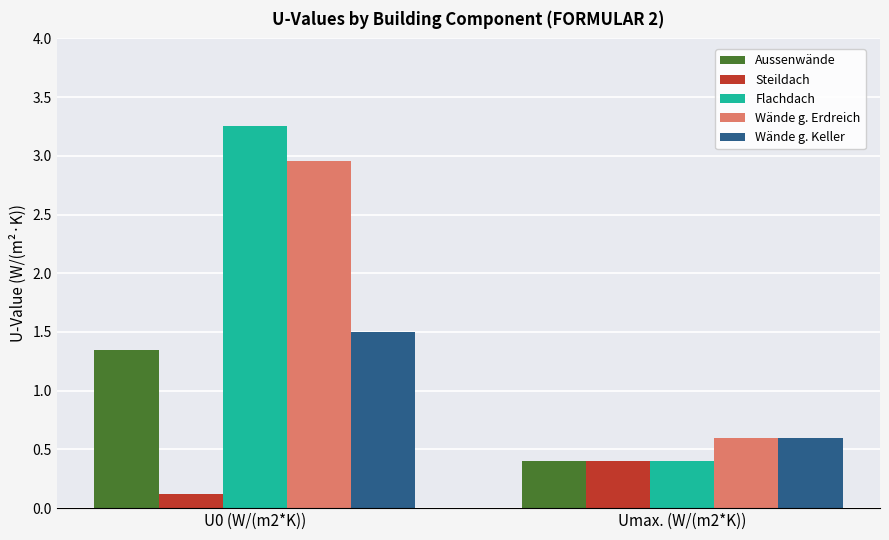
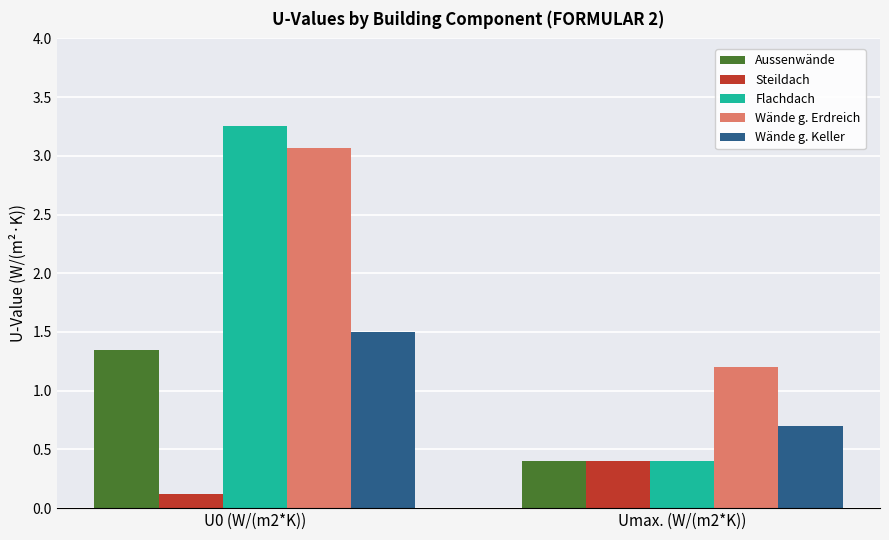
  {
    "Aussenwände": {
      "U0 (W/(m2*K))": 1.35,
      "Umax. (W/(m2*K))": 0.40
    },
    "Steildach": {
      "U0 (W/(m2*K))": 0.12,
      "Umax. (W/(m2*K))": 0.40
    },
    "Flachdach": {
      "U0 (W/(m2*K))": 3.25,
      "Umax. (W/(m2*K))": 0.40
    },
    "Wände g. Erdreich": {
-     "U0 (W/(m2*K))": 2.96,
-     "Umax. (W/(m2*K))": 0.6
+     "U0 (W/(m2*K))": 3.07,
+     "Umax. (W/(m2*K))": 1.2
    },
    "Wände g. Keller": {
      "U0 (W/(m2*K))": 1.5,
-     "Umax. (W/(m2*K))": 0.6
+     "Umax. (W/(m2*K))": 0.7
    }
  }
